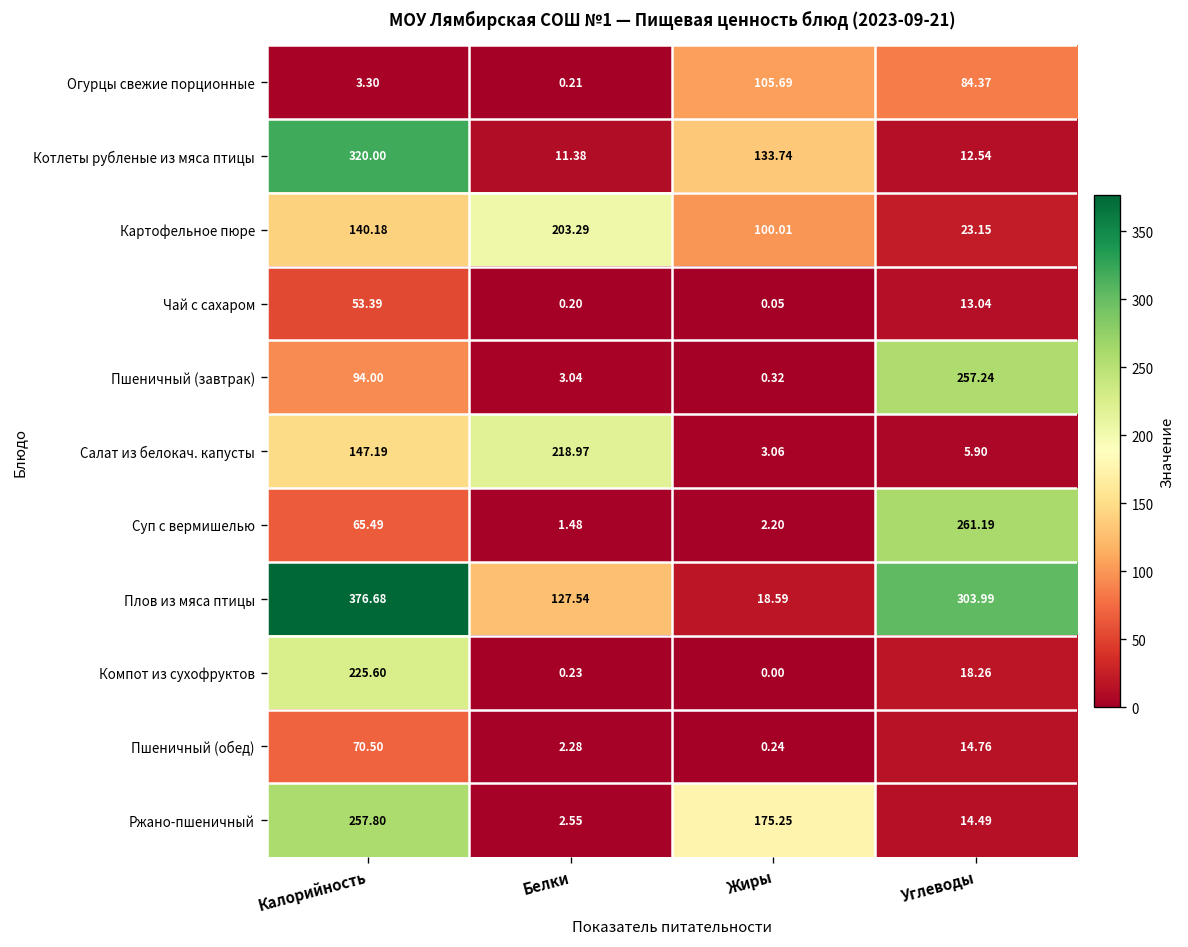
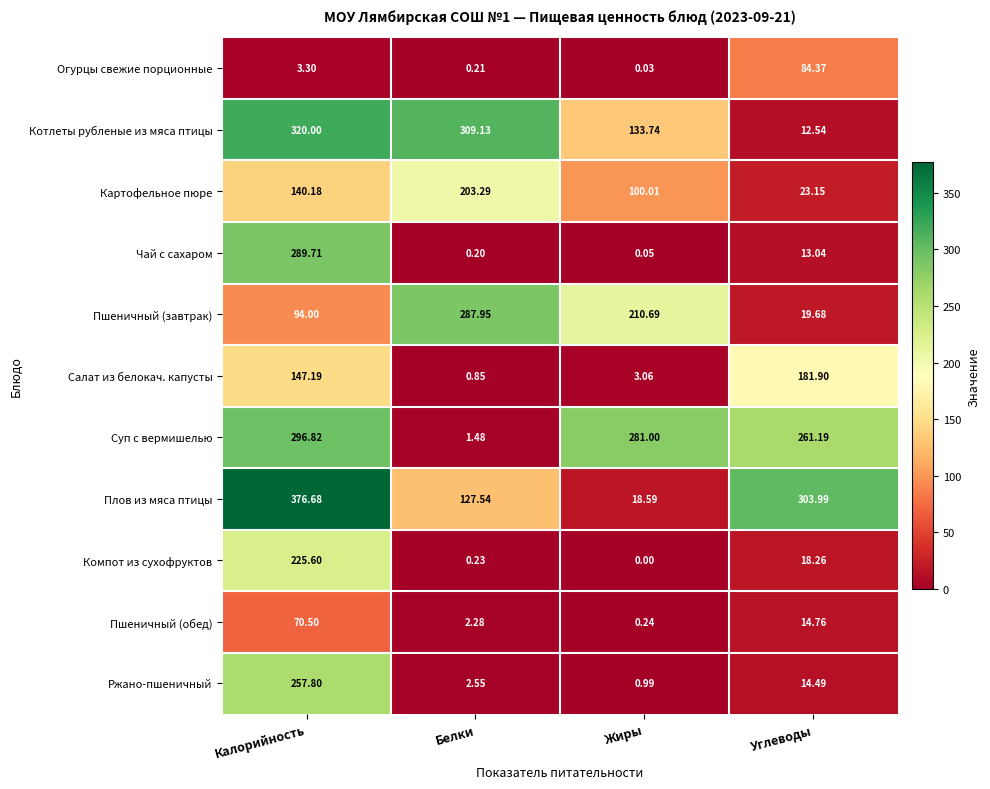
  {
    "Огурцы свежие порционные": {
      "Калорийность": 3.30,
      "Белки": 0.21,
-     "Жиры": 105.69,
+     "Жиры": 0.03,
      "Углеводы": 84.37
    },
    "Котлеты рубленые из мяса птицы": {
      "Калорийность": 320.00,
-     "Белки": 11.38,
+     "Белки": 309.13,
      "Жиры": 133.74,
      "Углеводы": 12.54
    },
    "Картофельное пюре": {
      "Калорийность": 140.18,
      "Белки": 203.29,
      "Жиры": 100.01,
      "Углеводы": 23.15
    },
    "Чай с сахаром": {
-     "Калорийность": 53.39,
+     "Калорийность": 289.71,
      "Белки": 0.20,
      "Жиры": 0.05,
      "Углеводы": 13.04
    },
    "Пшеничный (завтрак)": {
      "Калорийность": 94.00,
-     "Белки": 3.04,
-     "Жиры": 0.32,
-     "Углеводы": 257.24
+     "Белки": 287.95,
+     "Жиры": 210.69,
+     "Углеводы": 19.68
    },
    "Салат из белокач. капусты": {
      "Калорийность": 147.19,
-     "Белки": 218.97,
+     "Белки": 0.85,
      "Жиры": 3.06,
-     "Углеводы": 5.90
+     "Углеводы": 181.90
    },
    "Суп с вермишелью": {
-     "Калорийность": 65.49,
+     "Калорийность": 296.82,
      "Белки": 1.48,
-     "Жиры": 2.20,
+     "Жиры": 281.00,
      "Углеводы": 261.19
    },
    "Плов из мяса птицы": {
      "Калорийность": 376.68,
      "Белки": 127.54,
      "Жиры": 18.59,
      "Углеводы": 303.99
    },
    "Компот из сухофруктов": {
      "Калорийность": 225.60,
      "Белки": 0.23,
      "Жиры": 0.00,
      "Углеводы": 18.26
    },
    "Пшеничный (обед)": {
      "Калорийность": 70.50,
      "Белки": 2.28,
      "Жиры": 0.24,
      "Углеводы": 14.76
    },
    "Ржано-пшеничный": {
      "Калорийность": 257.80,
      "Белки": 2.55,
-     "Жиры": 175.25,
+     "Жиры": 0.99,
      "Углеводы": 14.49
    }
  }
